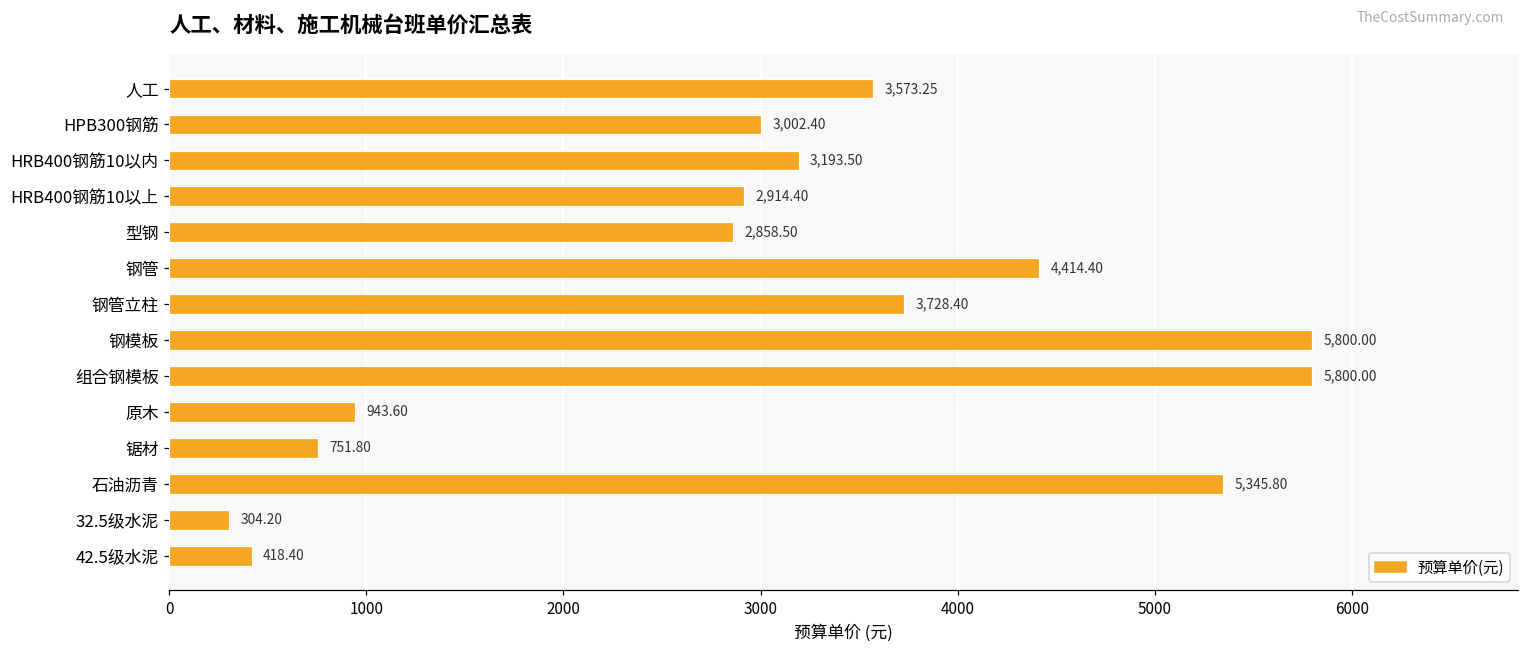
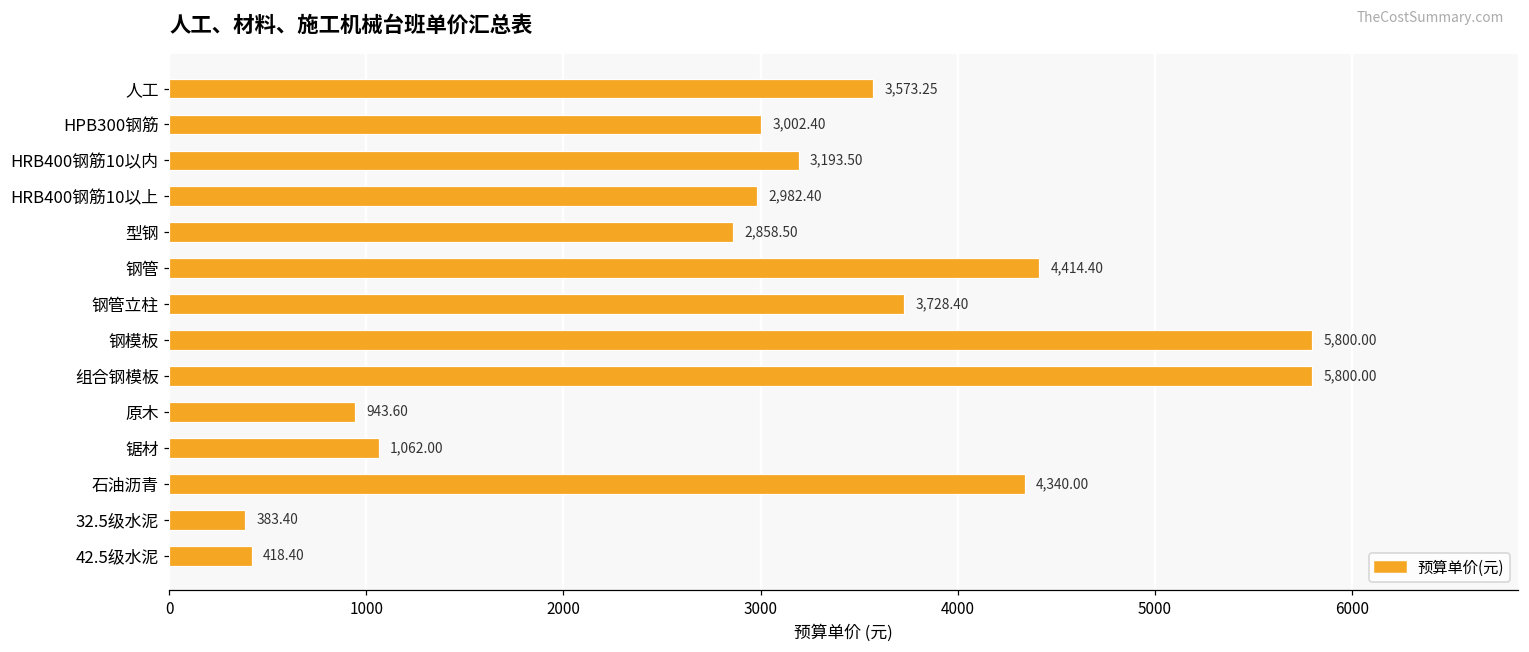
  {
    "人工": "3,573.25",
    "HPB300钢筋": "3,002.40",
    "HRB400钢筋10以内": "3,193.50",
-   "HRB400钢筋10以上": "2,914.40",
+   "HRB400钢筋10以上": "2,982.40",
    "型钢": "2,858.50",
    "钢管": "4,414.40",
    "钢管立柱": "3,728.40",
    "钢模板": "5,800.00",
    "组合钢模板": "5,800.00",
    "原木": "943.60",
-   "锯材": "751.80",
-   "石油沥青": "5,345.80",
-   "32.5级水泥": "304.20",
+   "锯材": "1,062.00",
+   "石油沥青": "4,340.00",
+   "32.5级水泥": "383.40",
    "42.5级水泥": "418.40"
  }
